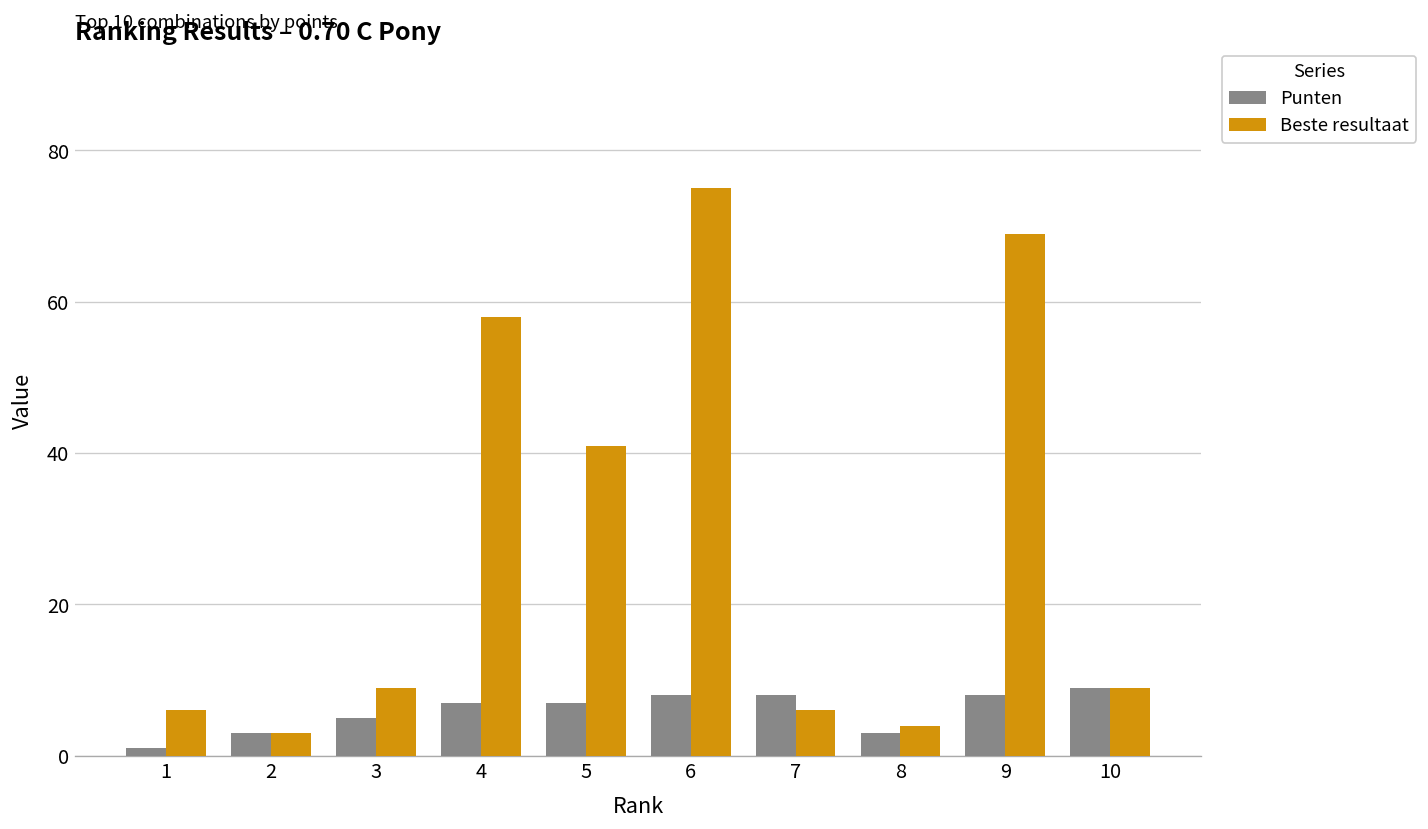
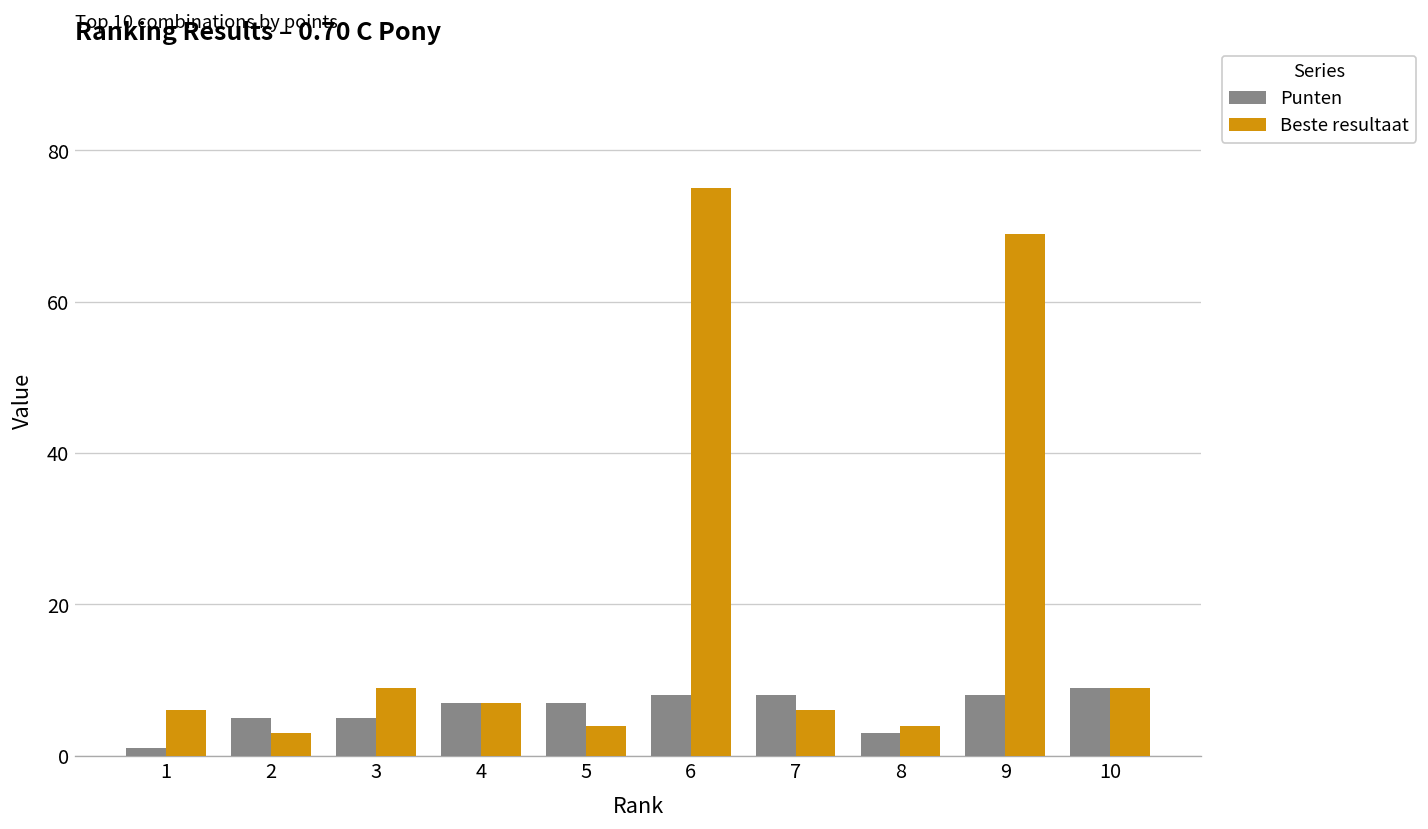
  {
    "Punten": {
      "1": 1,
-     "2": 3,
+     "2": 5,
      "3": 5,
      "4": 7,
      "5": 7,
      "6": 8,
      "7": 8,
      "8": 3,
      "9": 8,
      "10": 9
    },
    "Beste resultaat": {
      "1": 6,
      "2": 3,
      "3": 9,
-     "4": 58,
-     "5": 41,
+     "4": 7,
+     "5": 4,
      "6": 75,
      "7": 6,
      "8": 4,
      "9": 69,
      "10": 9
    }
  }
